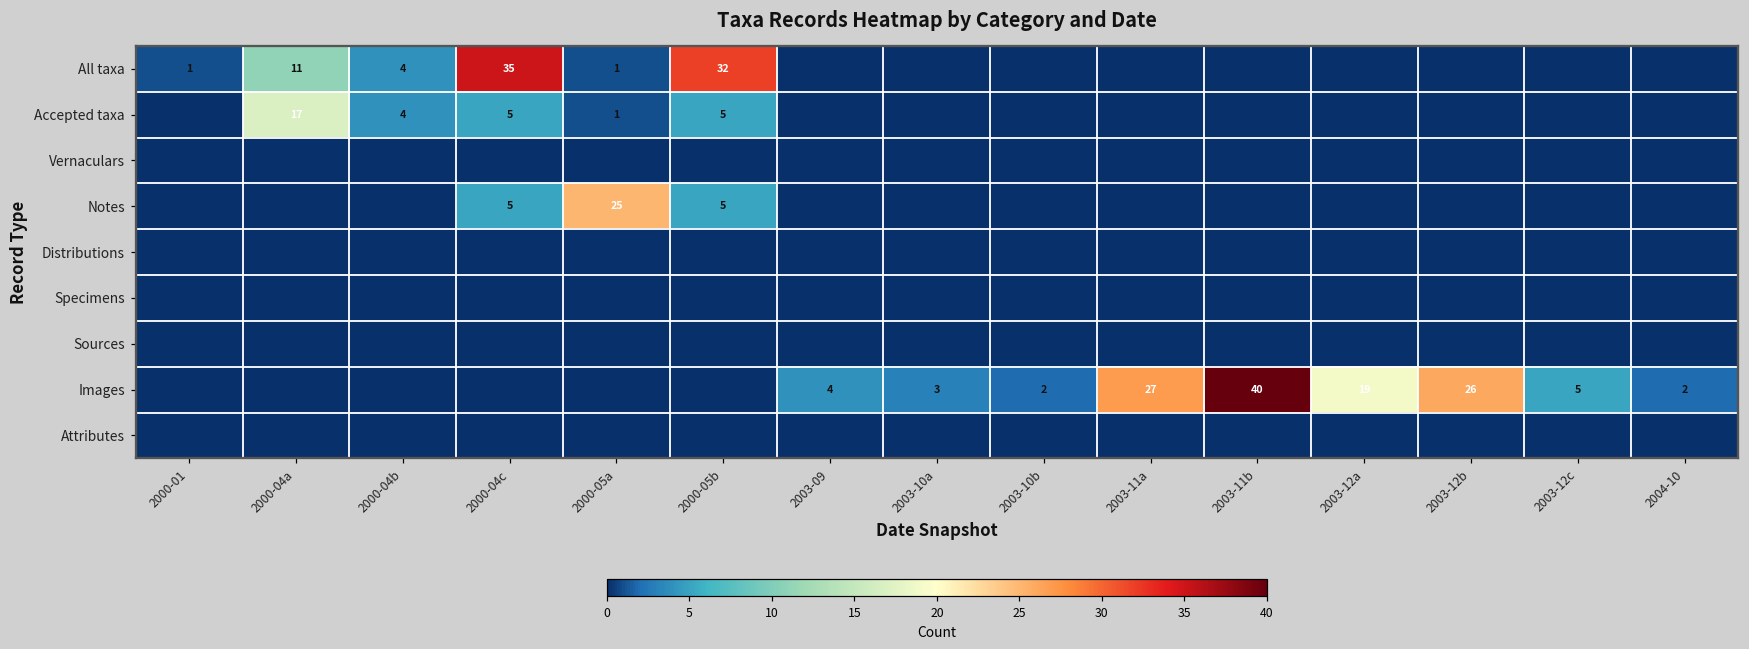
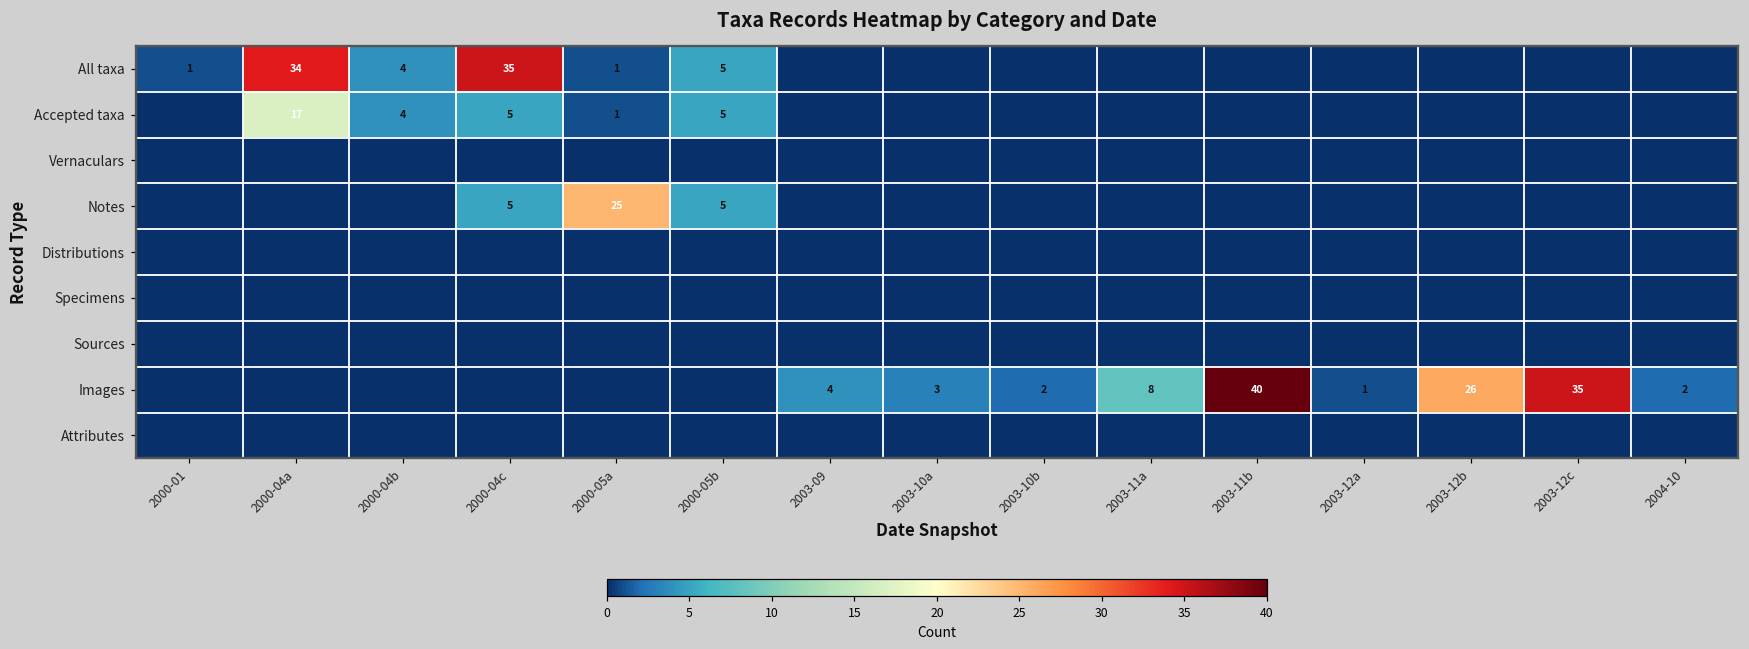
  {
    "All taxa": {
      "2000-01": 1,
-     "2000-04a": 11,
+     "2000-04a": 34,
      "2000-04b": 4,
      "2000-04c": 35,
      "2000-05a": 1,
-     "2000-05b": 32
+     "2000-05b": 5
    },
    "Accepted taxa": {
      "2000-04a": 17,
      "2000-04b": 4,
      "2000-04c": 5,
      "2000-05a": 1,
      "2000-05b": 5
    },
    "Notes": {
      "2000-04c": 5,
      "2000-05a": 25,
      "2000-05b": 5
    },
    "Images": {
      "2003-09": 4,
      "2003-10a": 3,
      "2003-10b": 2,
-     "2003-11a": 27,
+     "2003-11a": 8,
      "2003-11b": 40,
-     "2003-12a": 19,
+     "2003-12a": 1,
      "2003-12b": 26,
-     "2003-12c": 5,
+     "2003-12c": 35,
      "2004-10": 2
    }
  }
